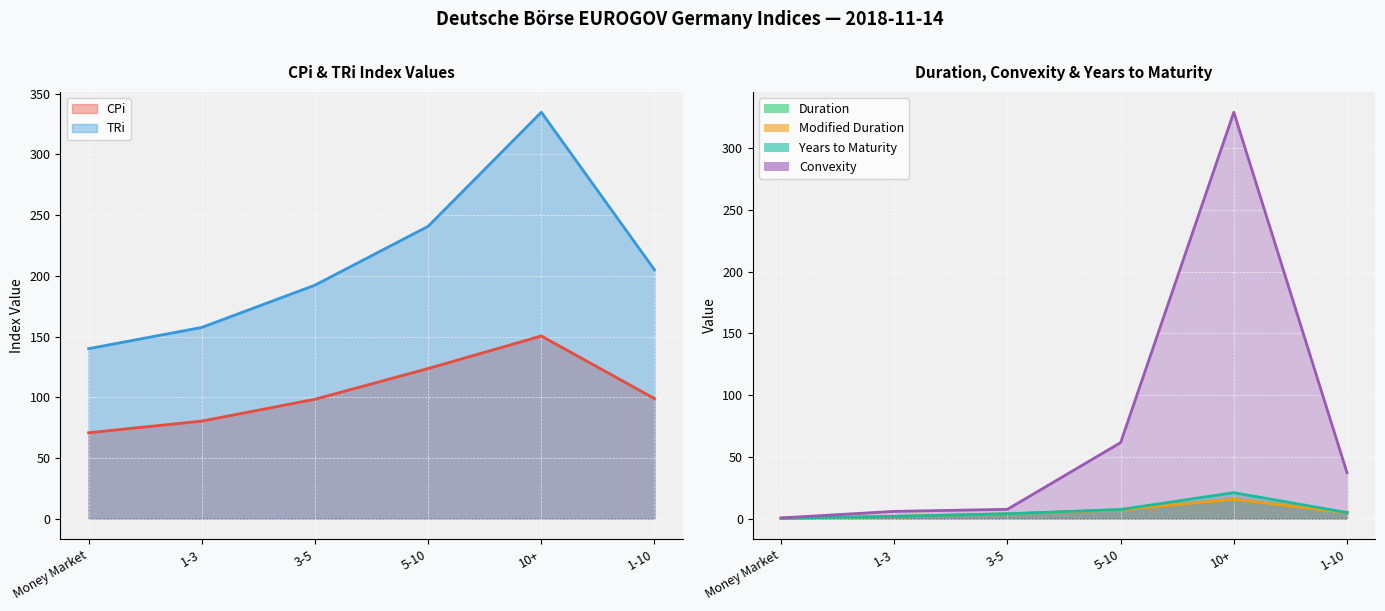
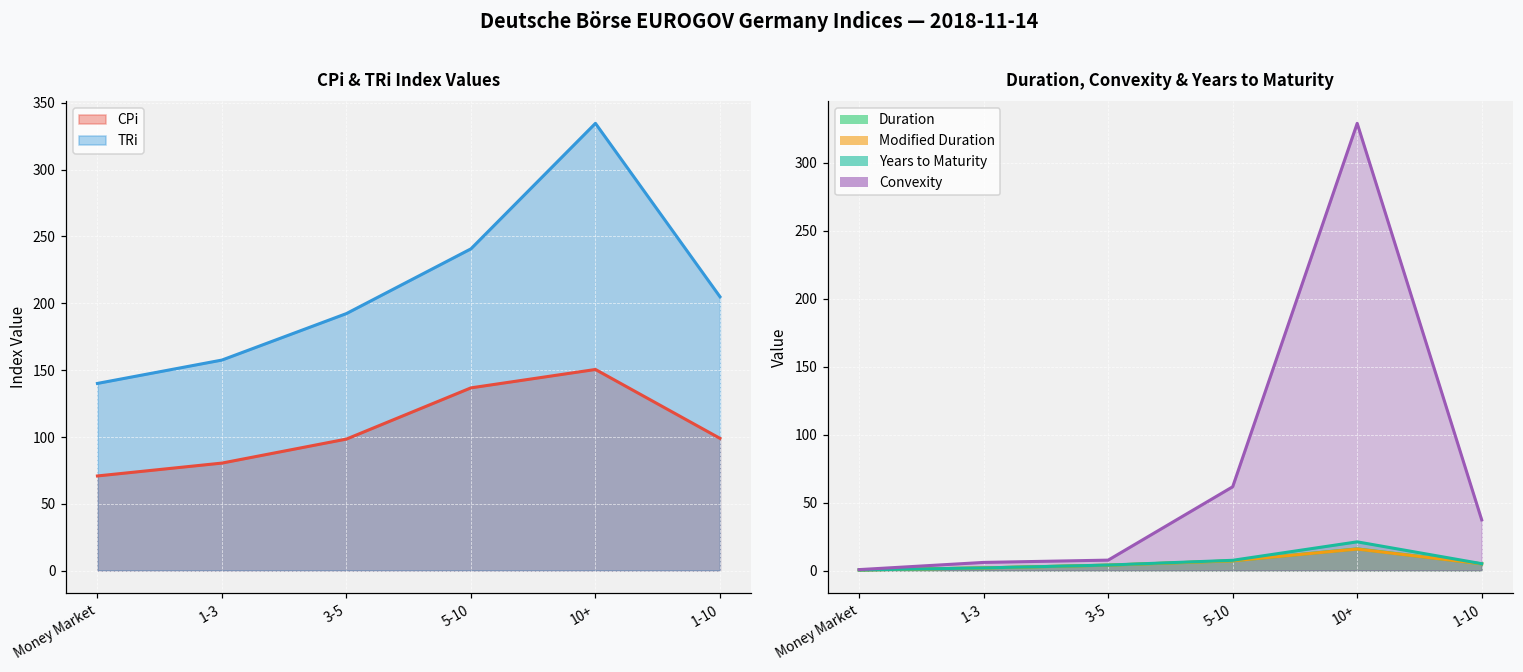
  {
    "CPi & TRi Index Values": {
      "CPi": {
        "Money Market": 71,
        "1-3": 80,
        "3-5": 98,
-       "5-10": 124,
+       "5-10": 137,
        "10+": 150,
        "1-10": 99
      },
      "TRi": {
        "Money Market": 140,
        "1-3": 158,
        "3-5": 192,
        "5-10": 241,
        "10+": 335,
        "1-10": 205
      }
    },
    "Duration, Convexity & Years to Maturity": {
      "Modified Duration": {
        "10+": 16
      },
      "Years to Maturity": {
        "10+": 21
      },
      "Convexity": {
        "1-3": 6,
        "3-5": 8,
        "5-10": 62,
        "10+": 329,
        "1-10": 37
      }
    }
  }
